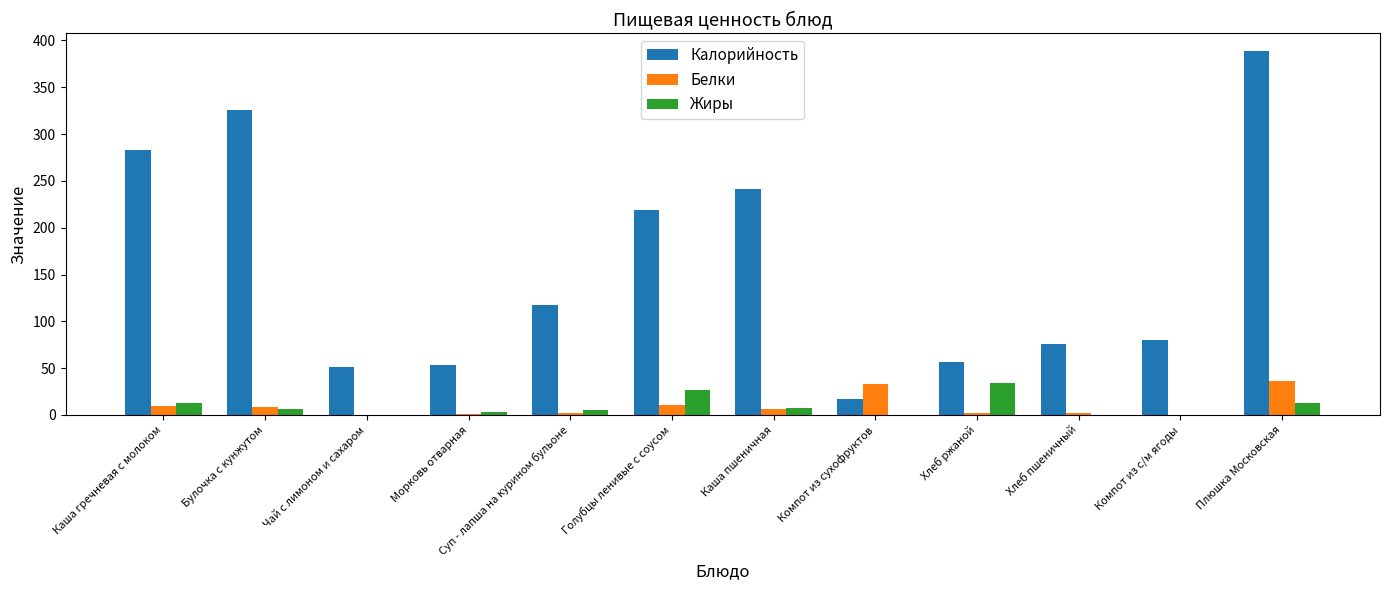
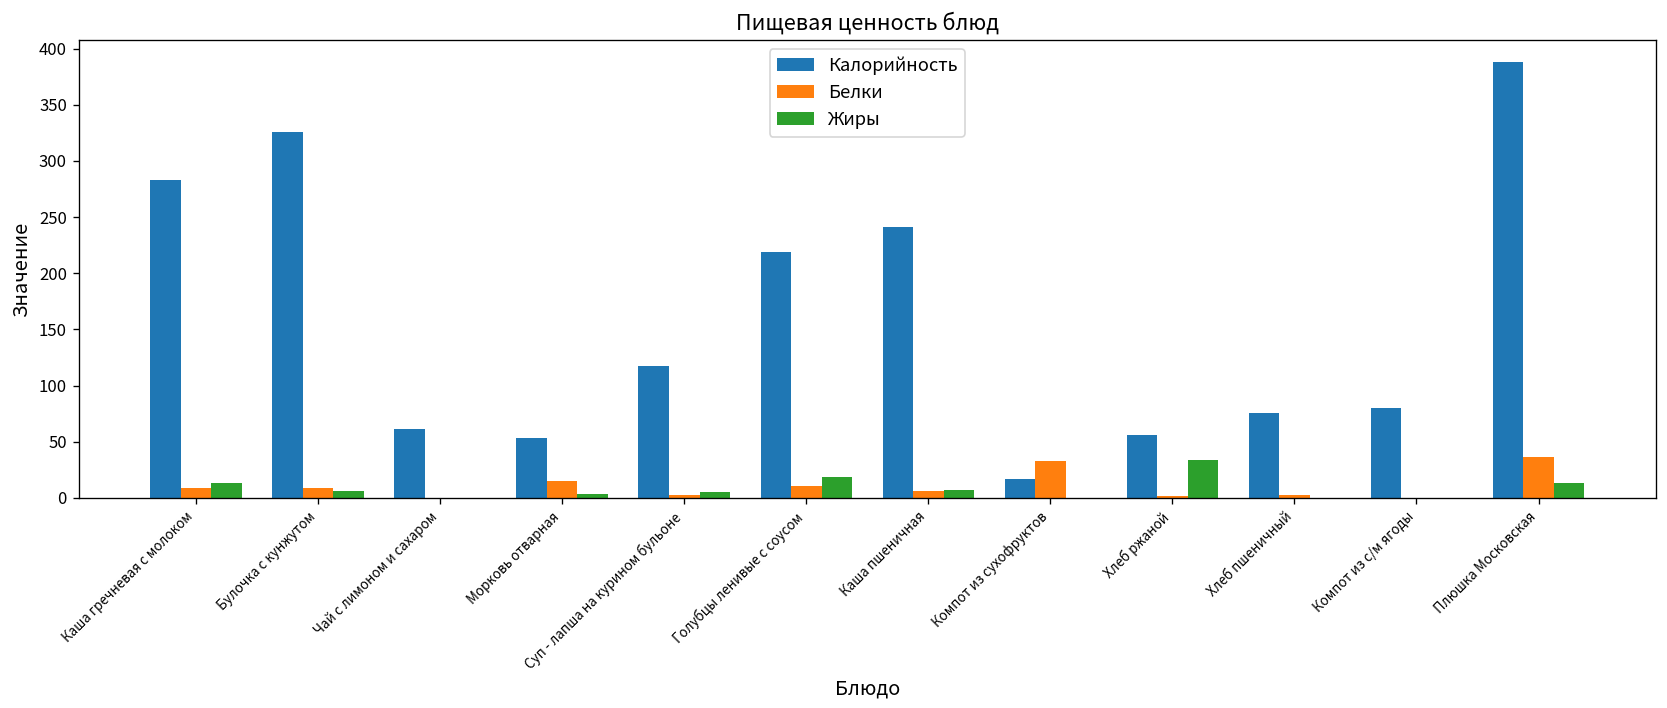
  {
    "Калорийность": {
      "Каша гречневая с молоком": 280,
      "Булочка с кунжутом": 330,
-     "Чай с лимоном и сахаром": 50,
+     "Чай с лимоном и сахаром": 60,
      "Морковь отварная": 50,
      "Суп - лапша на курином бульоне": 120,
      "Голубцы ленивые с соусом": 220,
      "Каша пшеничная": 240,
      "Компот из сухофруктов": 20,
      "Хлеб ржаной": 60,
      "Хлеб пшеничный": 80,
      "Компот из с/м ягоды": 80,
      "Плюшка Московская": 390
    },
    "Белки": {
      "Каша гречневая с молоком": 10,
      "Булочка с кунжутом": 10,
-     "Морковь отварная": 0,
+     "Морковь отварная": 20,
      "Голубцы ленивые с соусом": 10,
      "Каша пшеничная": 10,
      "Компот из сухофруктов": 30,
      "Плюшка Московская": 40
    },
    "Жиры": {
      "Каша гречневая с молоком": 10,
      "Булочка с кунжутом": 10,
      "Чай с лимоном и сахаром": 0,
      "Морковь отварная": 0,
      "Суп - лапша на курином бульоне": 10,
-     "Голубцы ленивые с соусом": 30,
+     "Голубцы ленивые с соусом": 20,
      "Каша пшеничная": 10,
      "Компот из сухофруктов": 0,
      "Хлеб ржаной": 30,
      "Плюшка Московская": 10
    }
  }
